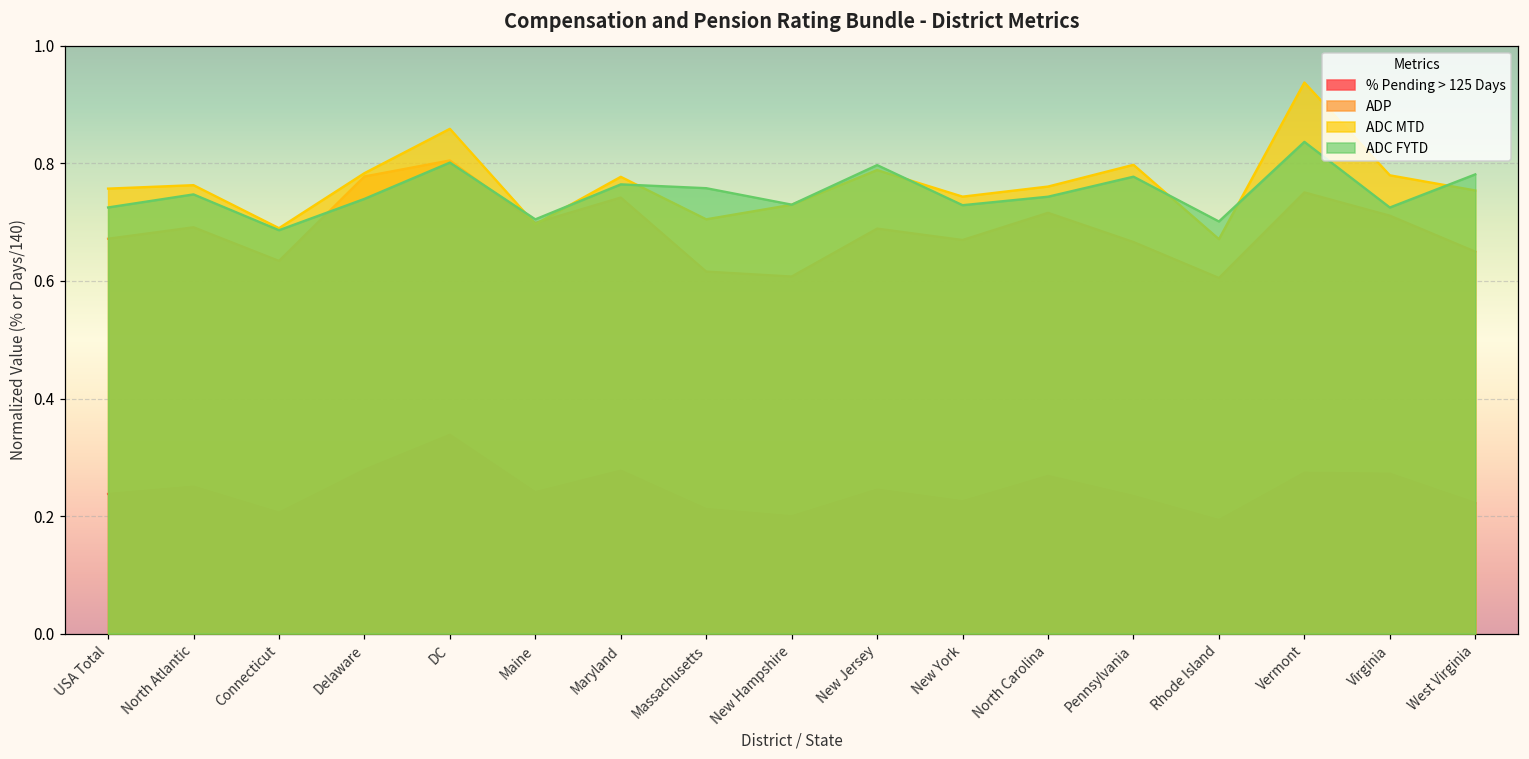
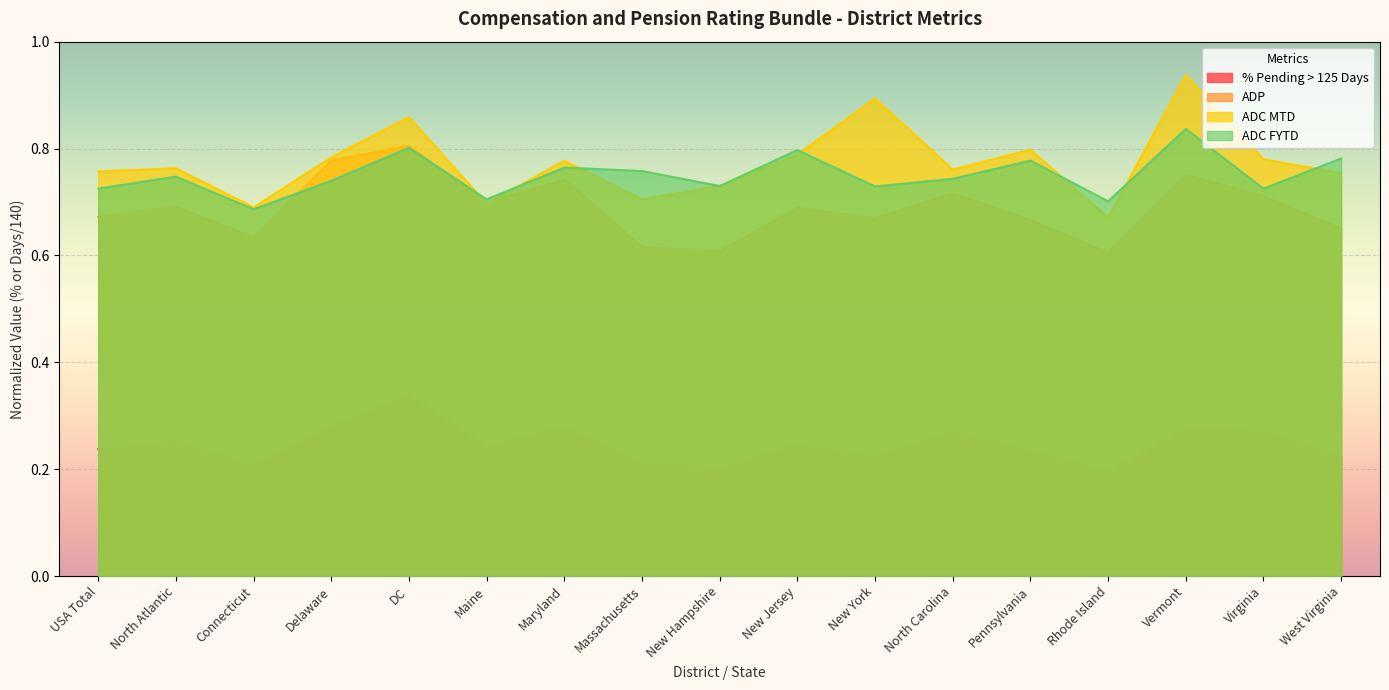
  {
    "% Pending > 125 Days": {
      "USA Total": 0.24,
      "North Atlantic": 0.25,
      "Connecticut": 0.21,
      "Delaware": 0.28,
      "DC": 0.34,
      "Maine": 0.24,
      "Maryland": 0.28,
      "Massachusetts": 0.21,
      "New Hampshire": 0.20,
      "New Jersey": 0.25,
      "New York": 0.23,
      "North Carolina": 0.27,
      "Pennsylvania": 0.23,
      "Rhode Island": 0.19,
      "Vermont": 0.27,
      "Virginia": 0.27,
      "West Virginia": 0.22
    },
    "ADP": {
      "USA Total": 0.67,
      "North Atlantic": 0.69,
      "Connecticut": 0.63,
      "Delaware": 0.78,
      "Maryland": 0.74,
      "Massachusetts": 0.62,
      "New Hampshire": 0.61,
      "New Jersey": 0.69,
      "New York": 0.67,
      "North Carolina": 0.72,
      "Pennsylvania": 0.67,
      "Rhode Island": 0.61,
      "Vermont": 0.75,
      "Virginia": 0.71,
      "West Virginia": 0.65
    },
    "ADC MTD": {
      "USA Total": 0.76,
      "North Atlantic": 0.76,
      "Delaware": 0.78,
      "DC": 0.86,
      "Maryland": 0.78,
      "Massachusetts": 0.70,
      "New Jersey": 0.79,
-     "New York": 0.74,
+     "New York": 0.89,
      "North Carolina": 0.76,
      "Pennsylvania": 0.80,
      "Rhode Island": 0.67,
      "Vermont": 0.94,
      "Virginia": 0.78,
      "West Virginia": 0.75
    },
    "ADC FYTD": {
      "USA Total": 0.73,
      "North Atlantic": 0.75,
      "Delaware": 0.74,
      "Maine": 0.70,
      "Maryland": 0.76,
      "Massachusetts": 0.76,
      "New Jersey": 0.80,
      "New York": 0.73,
      "North Carolina": 0.74,
      "Pennsylvania": 0.78,
      "Rhode Island": 0.70,
      "Vermont": 0.84,
      "Virginia": 0.73,
      "West Virginia": 0.78
    }
  }
